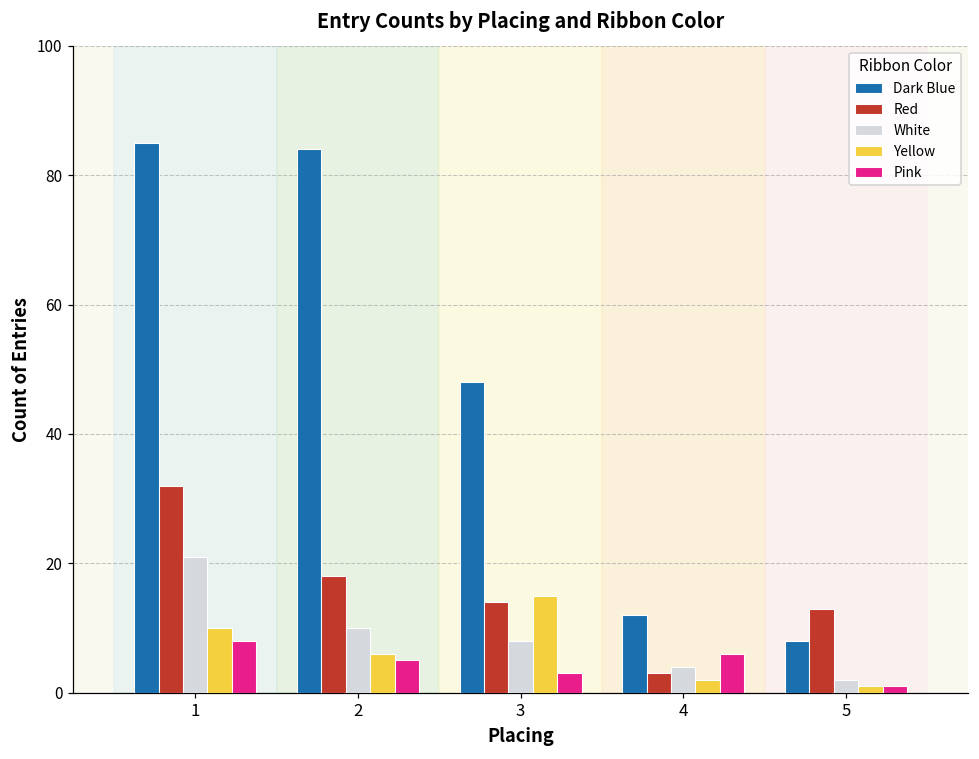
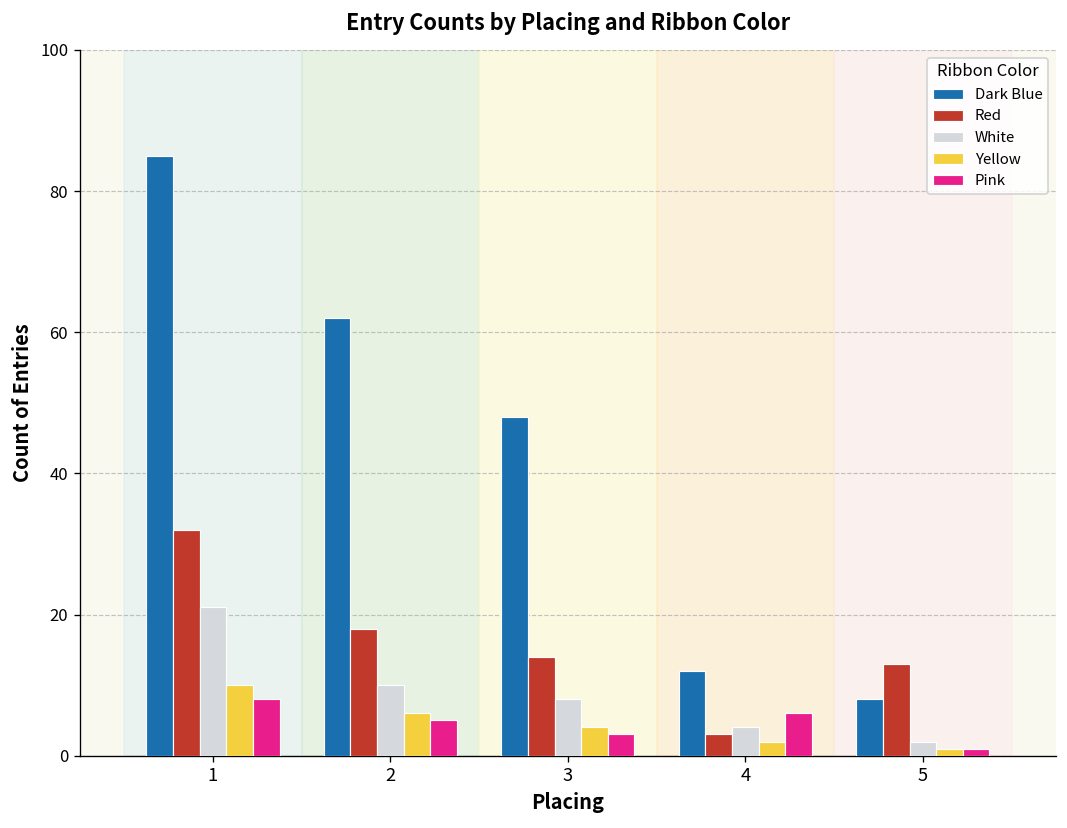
  {
    "Dark Blue": {
      "1": 85,
-     "2": 84,
+     "2": 62,
      "3": 48,
      "4": 12,
      "5": 8
    },
    "Red": {
      "1": 32,
      "2": 18,
      "3": 14,
      "4": 3,
      "5": 13
    },
    "White": {
      "1": 21,
      "2": 10,
      "3": 8,
      "4": 4,
      "5": 2
    },
    "Yellow": {
      "1": 10,
      "2": 6,
-     "3": 15,
+     "3": 4,
      "4": 2,
      "5": 1
    },
    "Pink": {
      "1": 8,
      "2": 5,
      "3": 3,
      "4": 6,
      "5": 1
    }
  }
